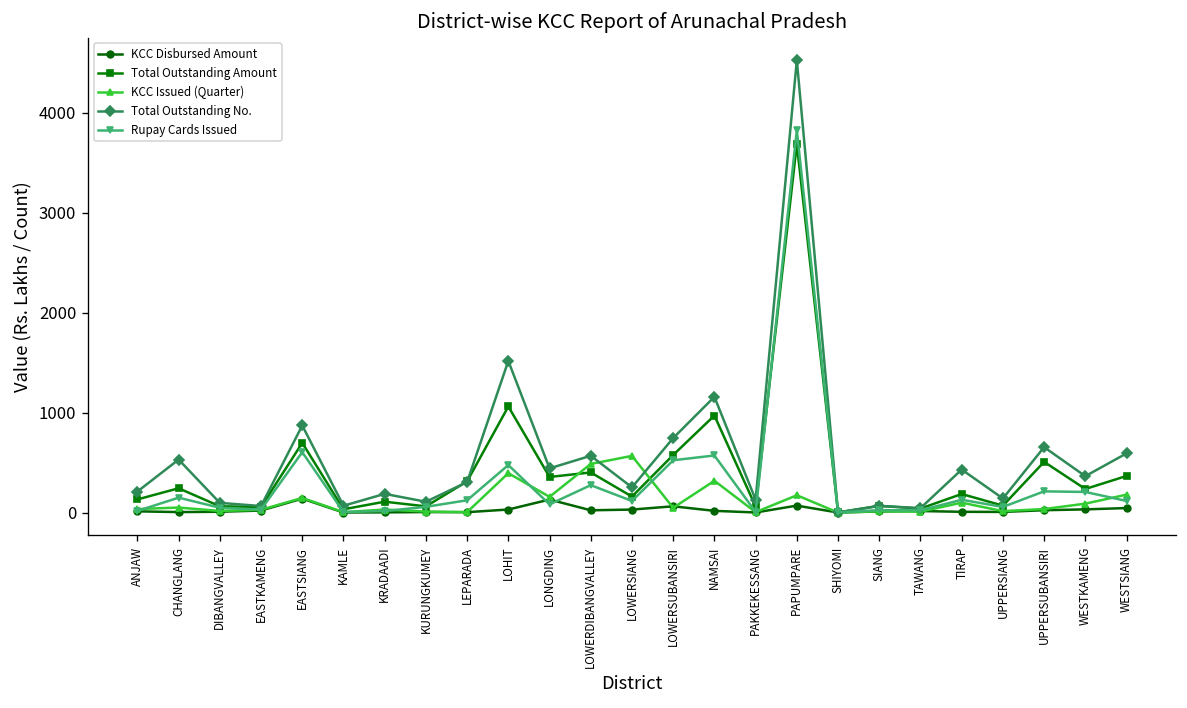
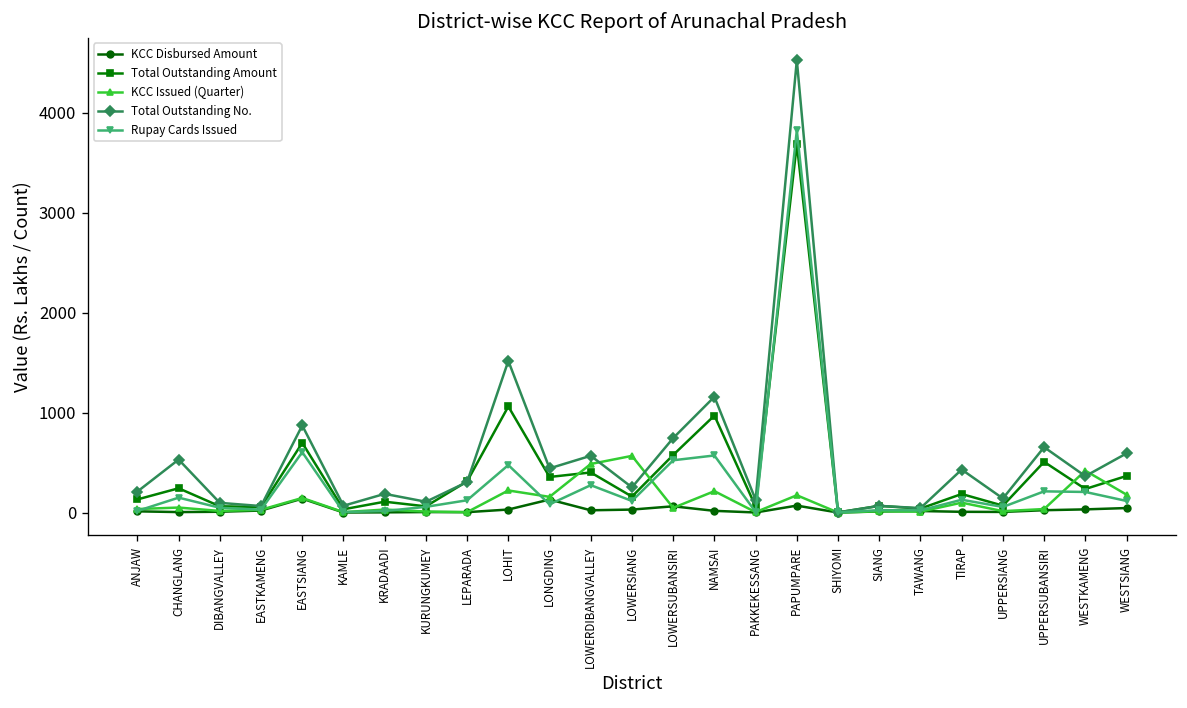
  {
    "KCC Issued (Quarter)": {
      "CHANGLANG": 100,
-     "LOHIT": 400,
+     "LOHIT": 200,
      "LOWERDIBANGVALLEY": 500,
      "LOWERSIANG": 600,
-     "NAMSAI": 300,
+     "NAMSAI": 200,
      "PAPUMPARE": 200,
-     "WESTKAMENG": 100,
+     "WESTKAMENG": 400,
      "WESTSIANG": 200
    }
  }
